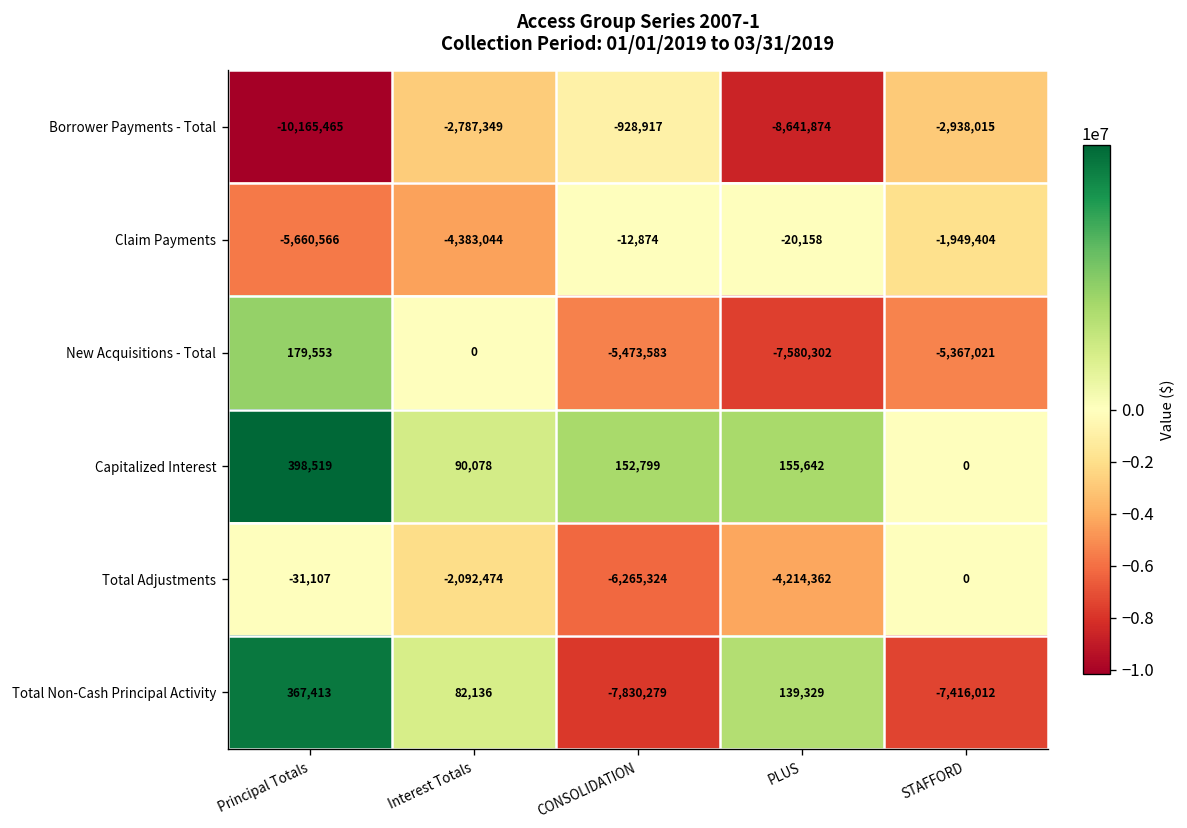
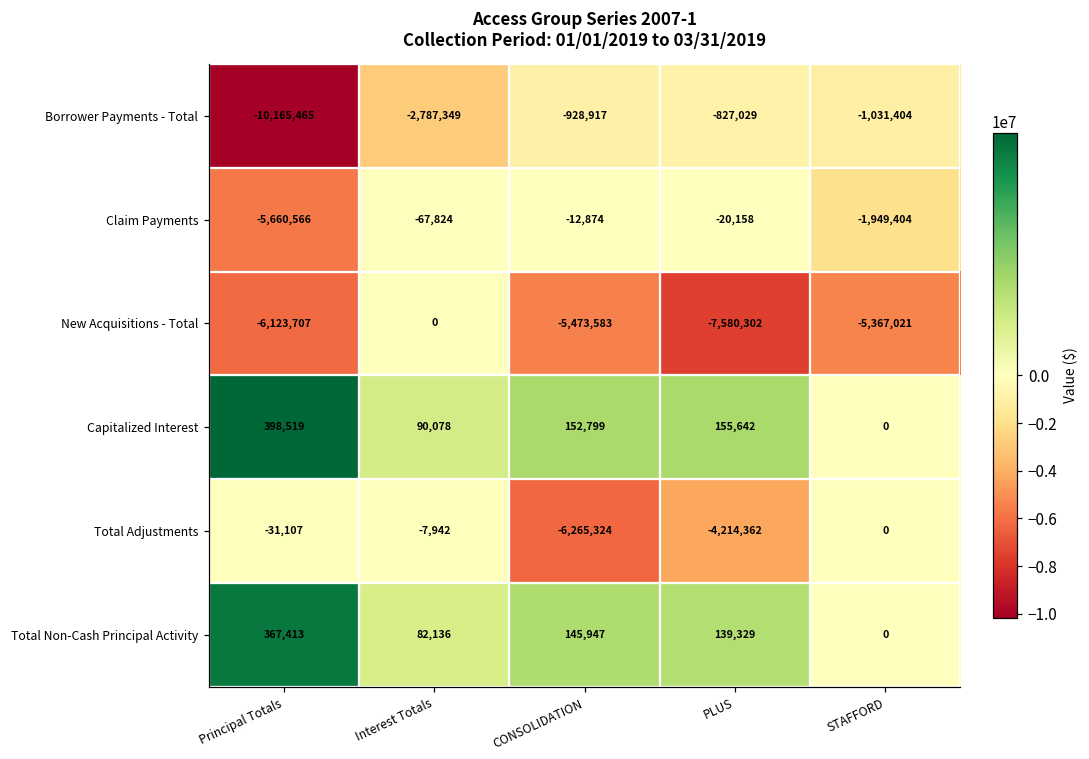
  {
    "Borrower Payments - Total": {
      "Principal Totals": "-10,165,465",
      "Interest Totals": "-2,787,349",
      "CONSOLIDATION": "-928,917",
-     "PLUS": "-8,641,874",
-     "STAFFORD": "-2,938,015"
+     "PLUS": "-827,029",
+     "STAFFORD": "-1,031,404"
    },
    "Claim Payments": {
      "Principal Totals": "-5,660,566",
-     "Interest Totals": "-4,383,044",
+     "Interest Totals": "-67,824",
      "CONSOLIDATION": "-12,874",
      "PLUS": "-20,158",
      "STAFFORD": "-1,949,404"
    },
    "New Acquisitions - Total": {
-     "Principal Totals": "179,553",
+     "Principal Totals": "-6,123,707",
      "Interest Totals": "0",
      "CONSOLIDATION": "-5,473,583",
      "PLUS": "-7,580,302",
      "STAFFORD": "-5,367,021"
    },
    "Capitalized Interest": {
      "Principal Totals": "398,519",
      "Interest Totals": "90,078",
      "CONSOLIDATION": "152,799",
      "PLUS": "155,642",
      "STAFFORD": "0"
    },
    "Total Adjustments": {
      "Principal Totals": "-31,107",
-     "Interest Totals": "-2,092,474",
+     "Interest Totals": "-7,942",
      "CONSOLIDATION": "-6,265,324",
      "PLUS": "-4,214,362",
      "STAFFORD": "0"
    },
    "Total Non-Cash Principal Activity": {
      "Principal Totals": "367,413",
      "Interest Totals": "82,136",
-     "CONSOLIDATION": "-7,830,279",
+     "CONSOLIDATION": "145,947",
      "PLUS": "139,329",
-     "STAFFORD": "-7,416,012"
+     "STAFFORD": "0"
    }
  }
